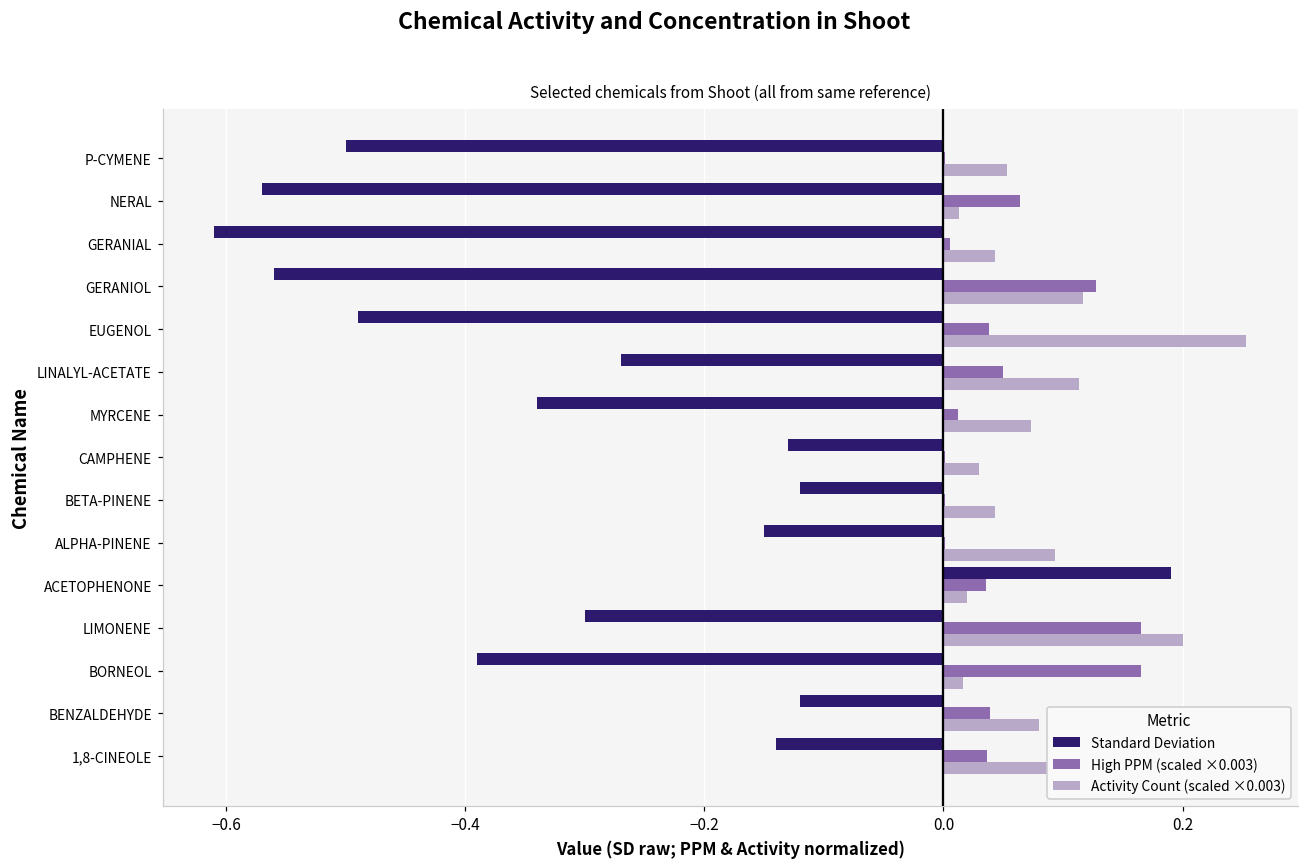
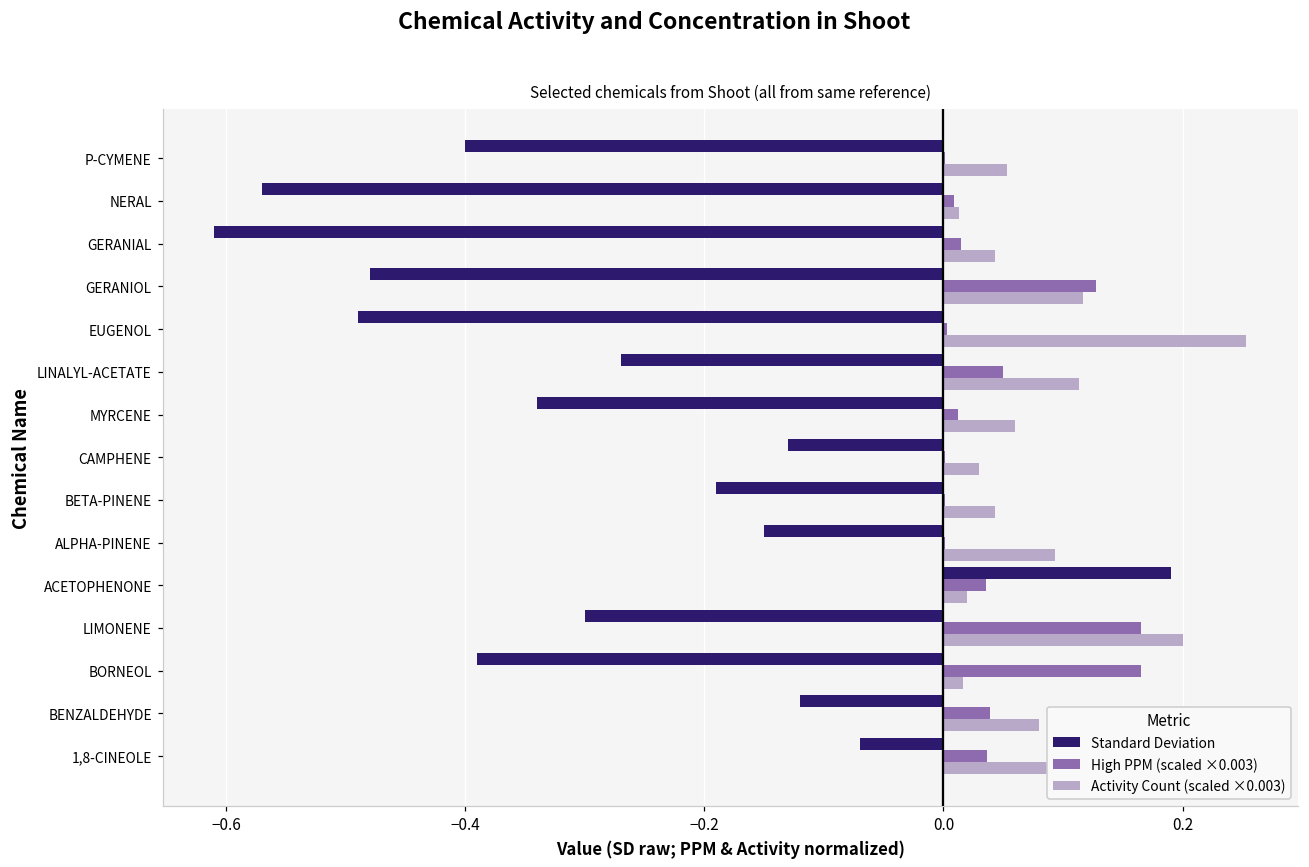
  {
    "Standard Deviation": {
-     "P-CYMENE": -0.5,
+     "P-CYMENE": -0.4,
      "NERAL": -0.57,
      "GERANIAL": -0.61,
-     "GERANIOL": -0.56,
+     "GERANIOL": -0.48,
      "EUGENOL": -0.49,
      "LINALYL-ACETATE": -0.27,
      "MYRCENE": -0.34,
      "CAMPHENE": -0.13,
-     "BETA-PINENE": -0.12,
+     "BETA-PINENE": -0.19,
      "ALPHA-PINENE": -0.15,
      "ACETOPHENONE": 0.19,
      "LIMONENE": -0.30,
      "BORNEOL": -0.39,
      "BENZALDEHYDE": -0.12,
-     "1,8-CINEOLE": -0.14
+     "1,8-CINEOLE": -0.07
    },
    "High PPM (scaled ×0.003)": {
-     "NERAL": 0.064,
-     "GERANIAL": 0.006,
+     "NERAL": 0.009,
+     "GERANIAL": 0.015,
      "GERANIOL": 0.128,
-     "EUGENOL": 0.038,
+     "EUGENOL": 0.003,
      "LINALYL-ACETATE": 0.050,
      "MYRCENE": 0.012,
      "ACETOPHENONE": 0.036,
      "LIMONENE": 0.165,
      "BORNEOL": 0.165,
      "BENZALDEHYDE": 0.039,
      "1,8-CINEOLE": 0.036
    },
    "Activity Count (scaled ×0.003)": {
      "P-CYMENE": 0.053,
      "NERAL": 0.013,
      "GERANIAL": 0.043,
      "GERANIOL": 0.117,
      "EUGENOL": 0.253,
      "LINALYL-ACETATE": 0.113,
-     "MYRCENE": 0.073,
+     "MYRCENE": 0.060,
      "CAMPHENE": 0.030,
      "BETA-PINENE": 0.043,
      "ALPHA-PINENE": 0.093,
      "ACETOPHENONE": 0.020,
      "LIMONENE": 0.200,
      "BORNEOL": 0.017,
      "BENZALDEHYDE": 0.080
    }
  }
